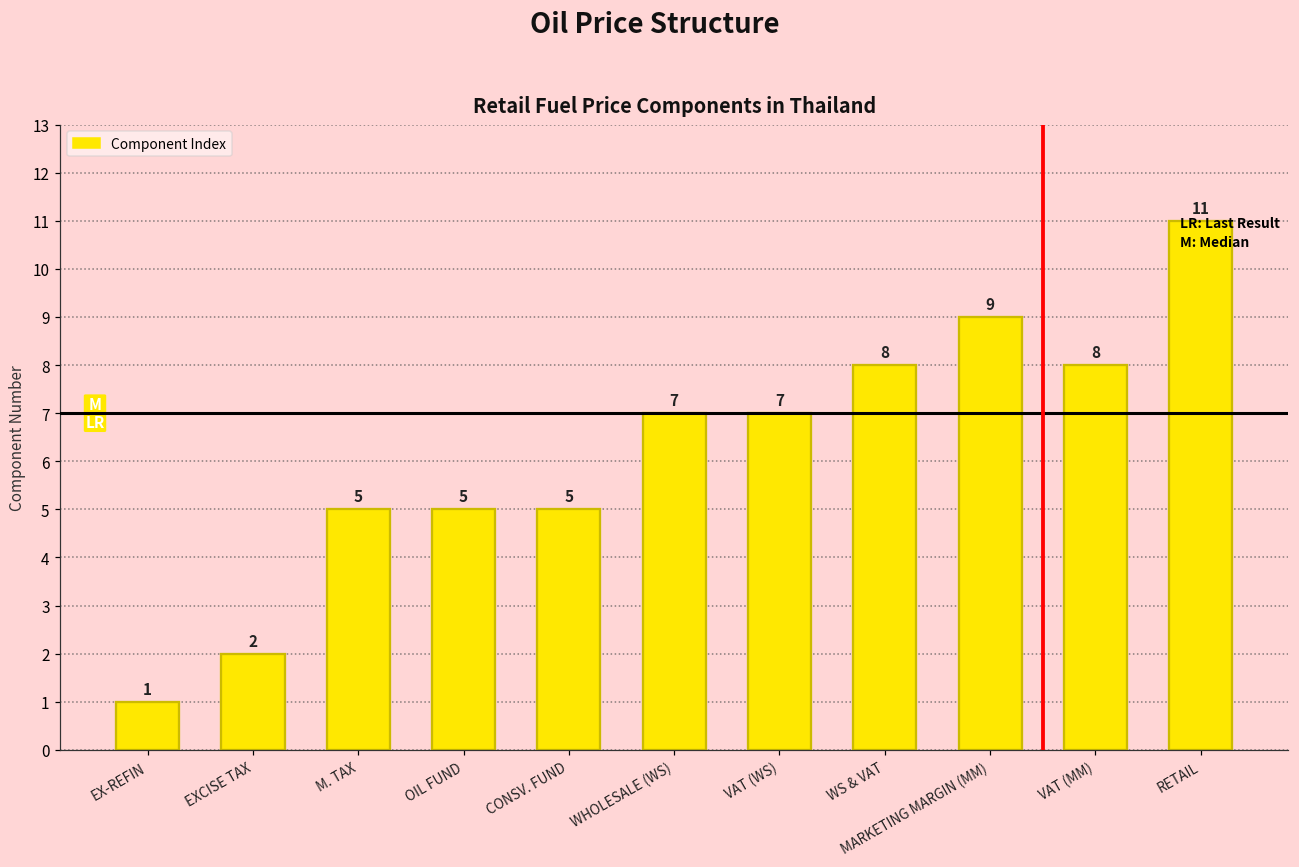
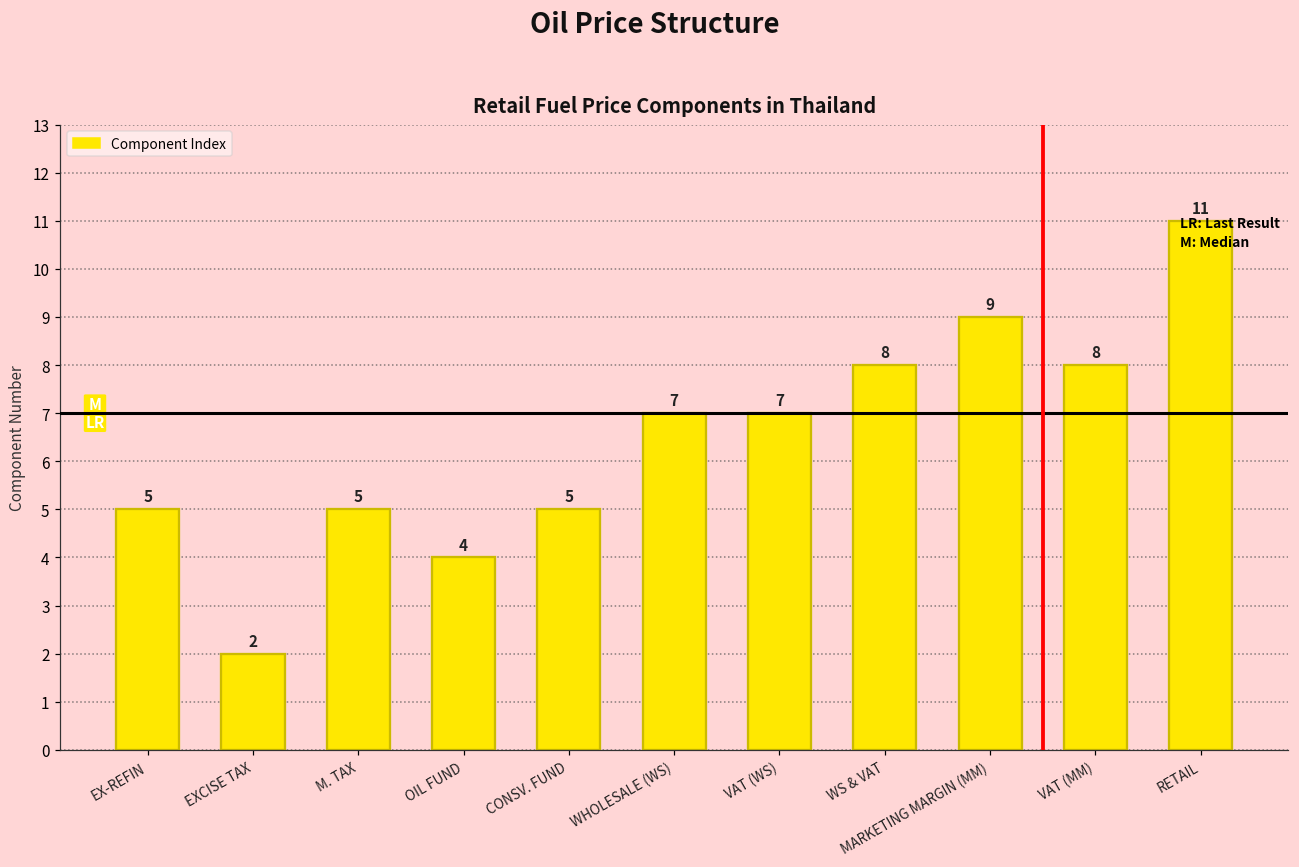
  {
-   "EX-REFIN": 1,
+   "EX-REFIN": 5,
    "EXCISE TAX": 2,
    "M. TAX": 5,
-   "OIL FUND": 5,
+   "OIL FUND": 4,
    "CONSV. FUND": 5,
    "WHOLESALE (WS)": 7,
    "VAT (WS)": 7,
    "WS & VAT": 8,
    "MARKETING MARGIN (MM)": 9,
    "VAT (MM)": 8,
    "RETAIL": 11
  }
